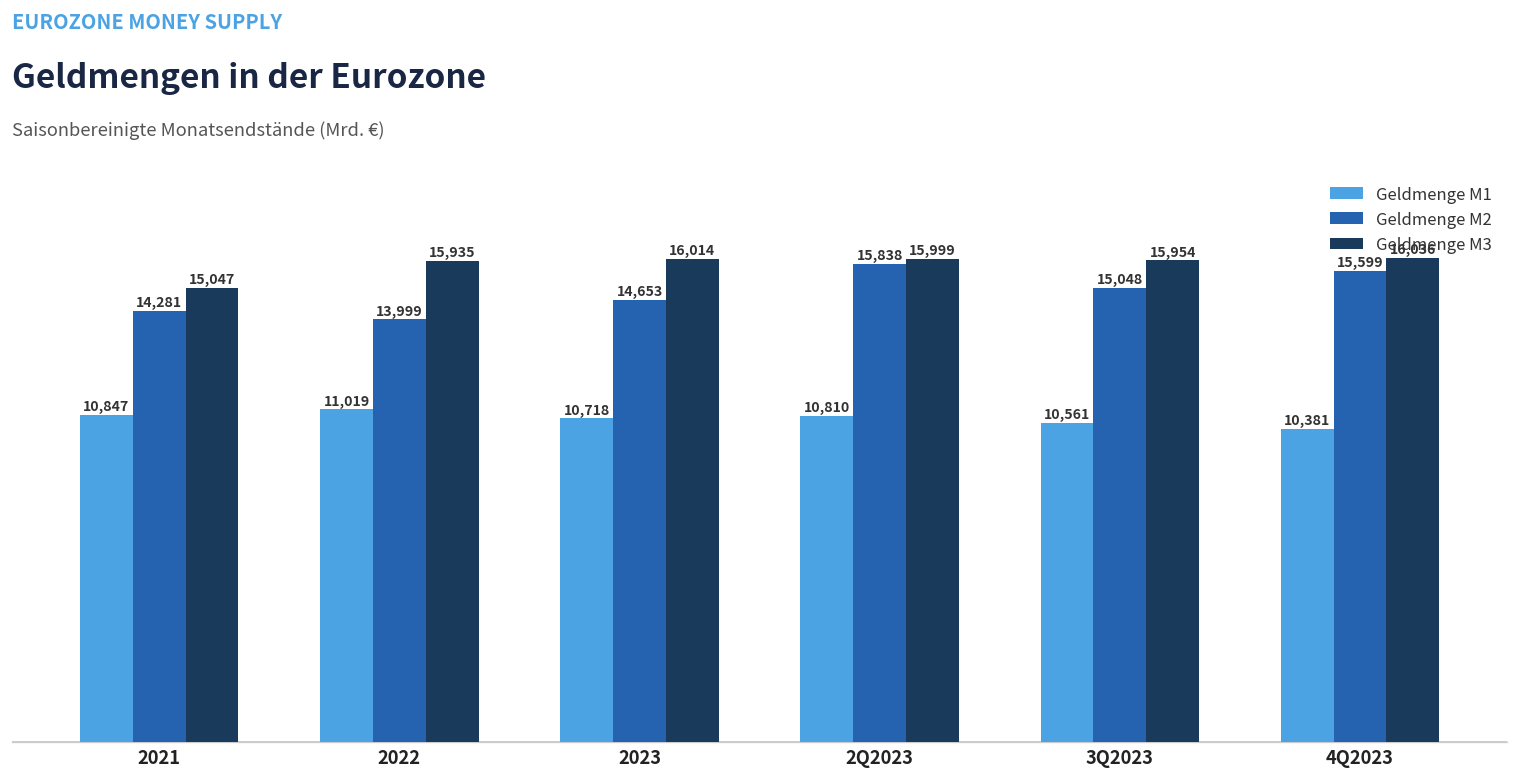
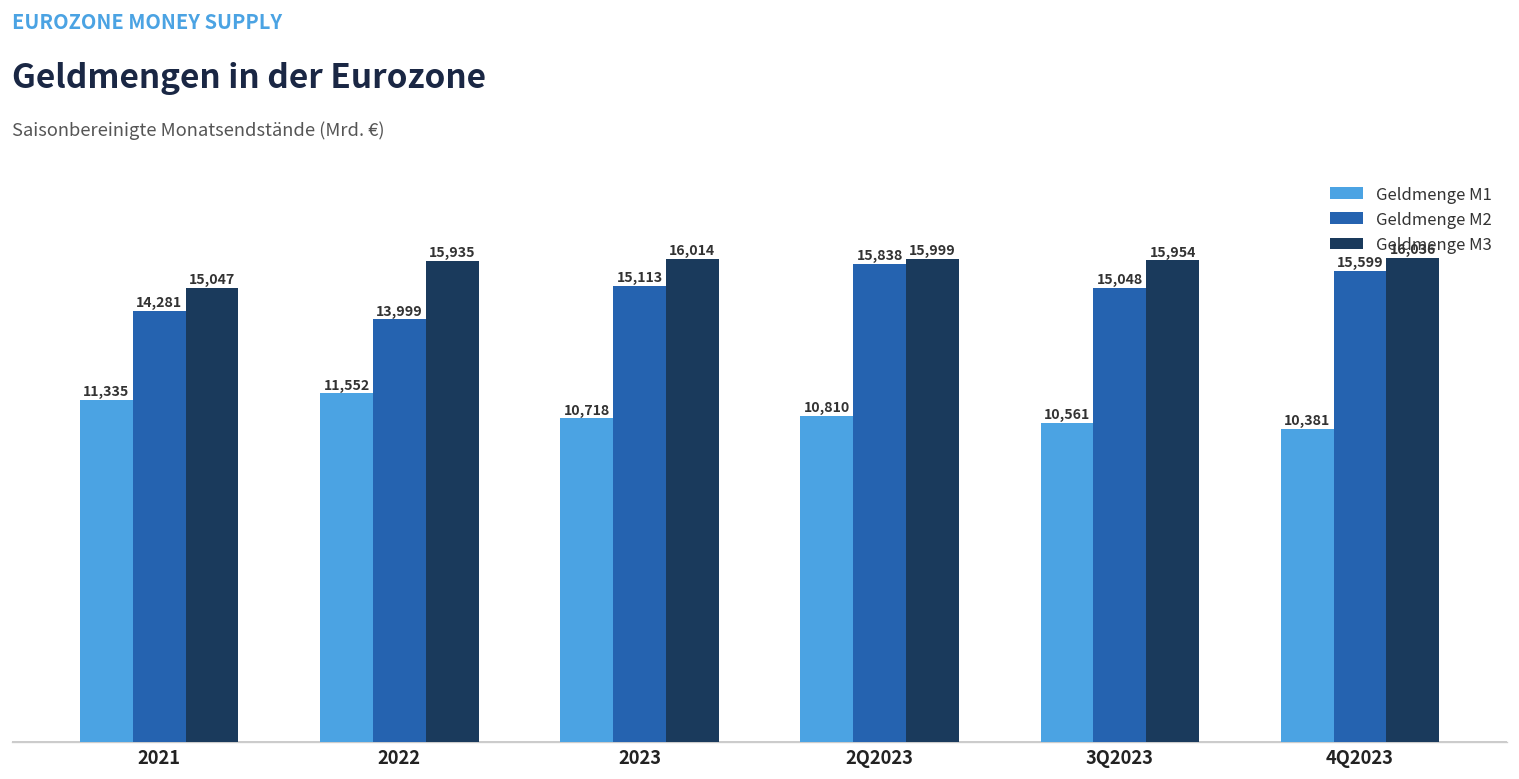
  {
    "Geldmenge M1": {
-     "2021": "10,847",
-     "2022": "11,019",
+     "2021": "11,335",
+     "2022": "11,552",
      "2023": "10,718",
      "2Q2023": "10,810",
      "3Q2023": "10,561",
      "4Q2023": "10,381"
    },
    "Geldmenge M2": {
      "2021": "14,281",
      "2022": "13,999",
-     "2023": "14,653",
+     "2023": "15,113",
      "2Q2023": "15,838",
      "3Q2023": "15,048",
      "4Q2023": "15,599"
    },
    "Geldmenge M3": {
      "2021": "15,047",
      "2022": "15,935",
      "2023": "16,014",
      "2Q2023": "15,999",
      "3Q2023": "15,954",
      "4Q2023": "16,036"
    }
  }
